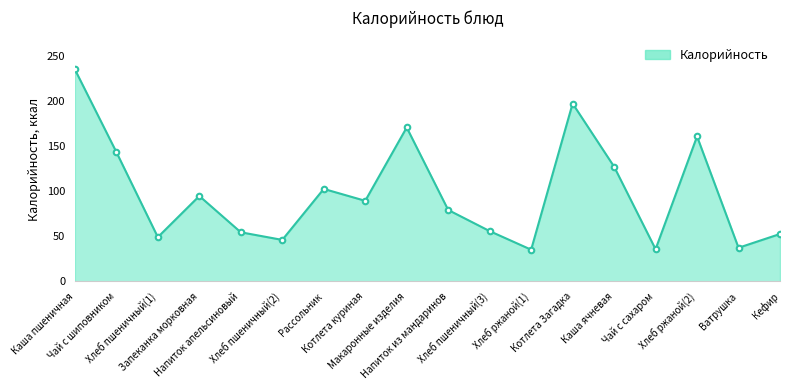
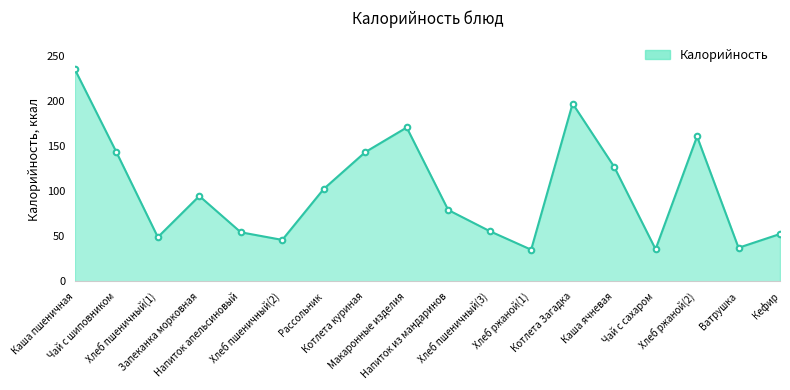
  {
    "Каша пшеничная": 240,
    "Чай с шиповником": 140,
    "Хлеб пшеничный(1)": 50,
    "Запеканка морковная": 90,
    "Напиток апельсиновый": 50,
    "Хлеб пшеничный(2)": 50,
    "Рассольник": 100,
-   "Котлета куриная": 90,
+   "Котлета куриная": 140,
    "Макаронные изделия": 170,
    "Напиток из мандаринов": 80,
    "Хлеб пшеничный(3)": 60,
    "Хлеб ржаной(1)": 40,
    "Котлета Загадка": 200,
    "Каша ячневая": 130,
    "Чай с сахаром": 40,
    "Хлеб ржаной(2)": 160,
    "Ватрушка": 40,
    "Кефир": 50
  }
